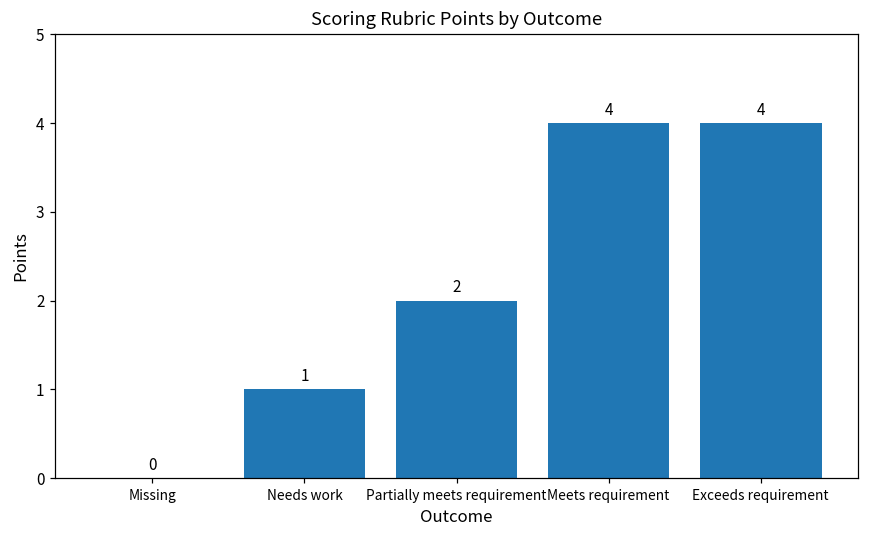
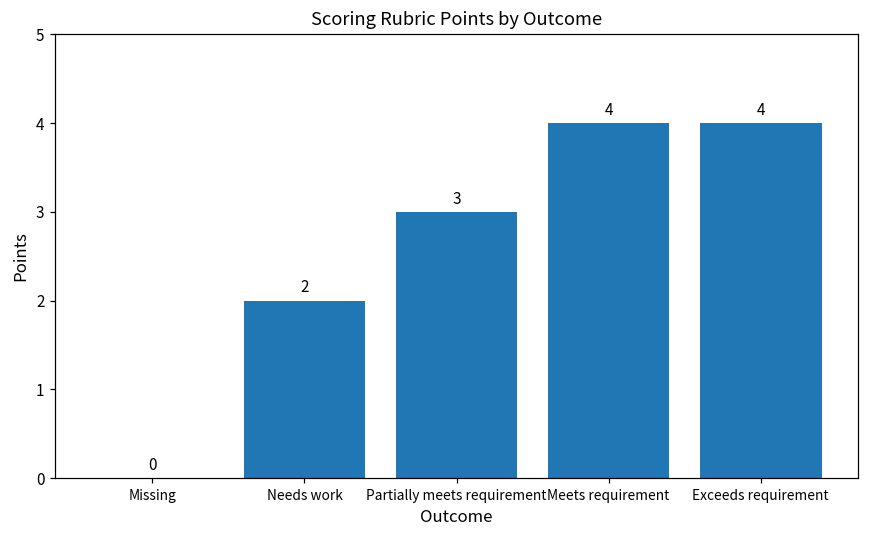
  {
    "Missing": 0,
-   "Needs work": 1,
-   "Partially meets requirement": 2,
+   "Needs work": 2,
+   "Partially meets requirement": 3,
    "Meets requirement": 4,
    "Exceeds requirement": 4
  }
